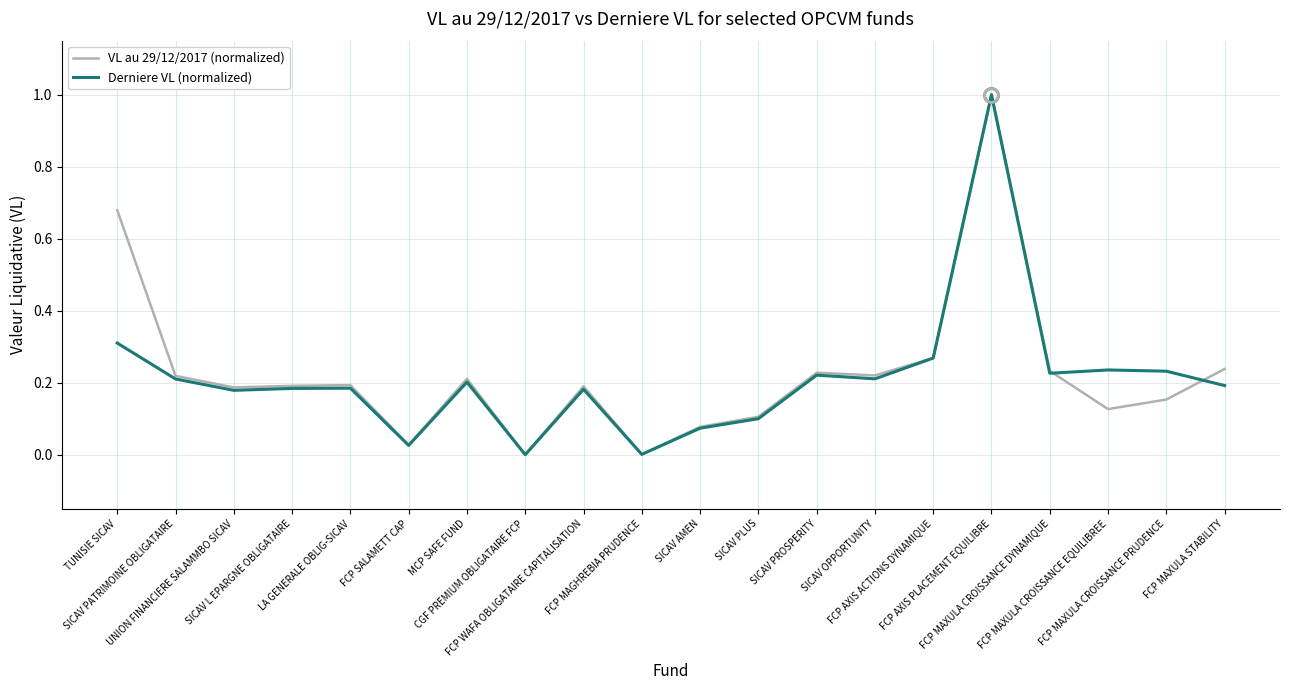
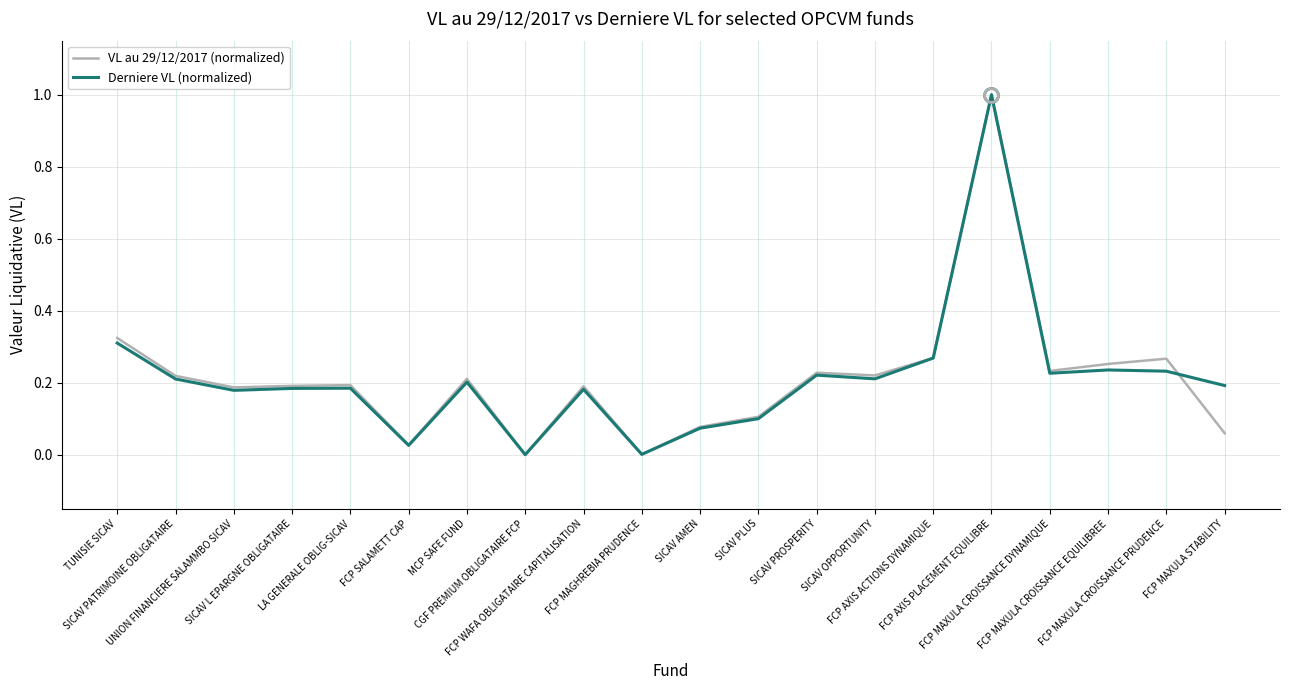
  {
    "VL au 29/12/2017 (normalized)": {
-     "TUNISIE SICAV": 0.68,
+     "TUNISIE SICAV": 0.32,
      "SICAV PATRIMOINE OBLIGATAIRE": 0.22,
      "UNION FINANCIERE SALAMMBO SICAV": 0.19,
      "LA GENERALE OBLIG-SICAV": 0.19,
      "MCP SAFE FUND": 0.21,
      "FCP WAFA OBLIGATAIRE CAPITALISATION": 0.19,
      "SICAV OPPORTUNITY": 0.22,
-     "FCP MAXULA CROISSANCE EQUILIBREE": 0.13,
-     "FCP MAXULA CROISSANCE PRUDENCE": 0.15,
-     "FCP MAXULA STABILITY": 0.24
+     "FCP MAXULA CROISSANCE EQUILIBREE": 0.25,
+     "FCP MAXULA CROISSANCE PRUDENCE": 0.27,
+     "FCP MAXULA STABILITY": 0.06
    }
  }
